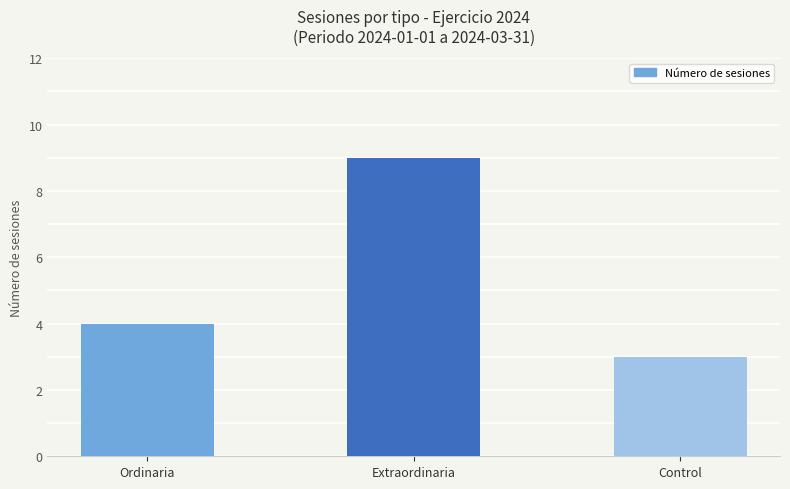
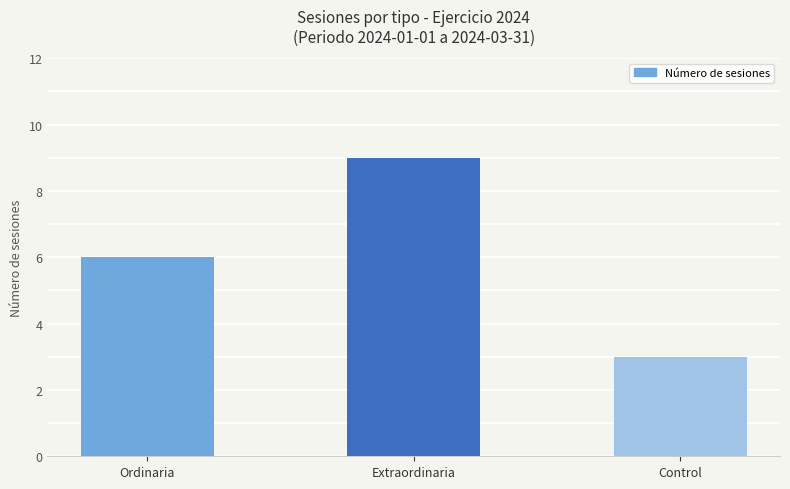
  {
-   "Ordinaria": 4,
+   "Ordinaria": 6,
    "Extraordinaria": 9,
    "Control": 3
  }
